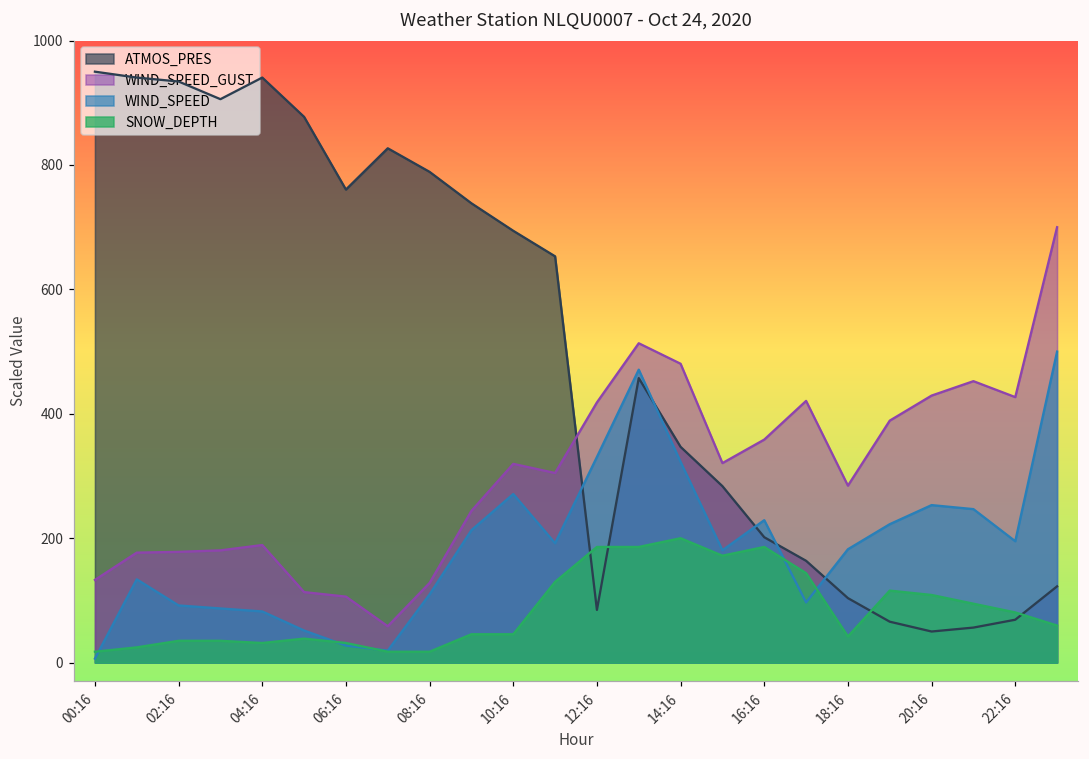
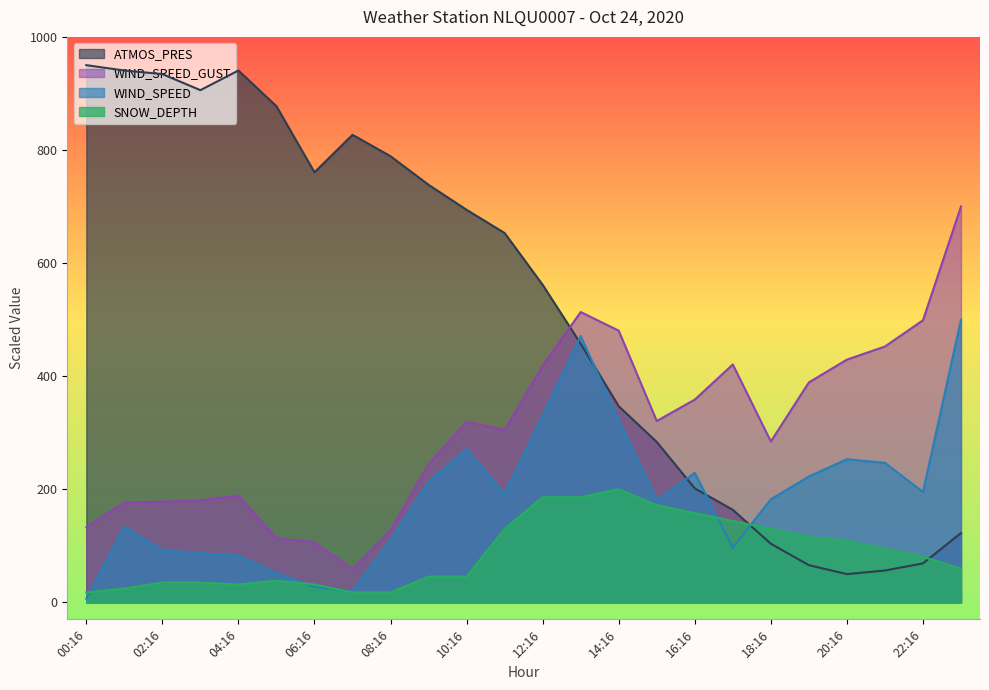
  {
    "ATMOS_PRES": {
      "04:16": 940,
      "06:16": 760,
      "08:16": 790,
      "10:16": 690,
-     "12:16": 80,
+     "12:16": 560,
      "14:16": 350,
      "16:16": 200,
      "18:16": 100,
      "20:16": 50,
      "22:16": 70
    },
    "WIND_SPEED_GUST": {
      "00:16": 130,
      "02:16": 180,
      "04:16": 190,
      "06:16": 110,
      "08:16": 130,
      "10:16": 320,
      "12:16": 420,
      "14:16": 480,
      "16:16": 360,
      "18:16": 280,
      "20:16": 430,
-     "22:16": 430
+     "22:16": 500
    },
    "WIND_SPEED": {
      "00:16": 10,
      "02:16": 90,
      "04:16": 80,
      "08:16": 110,
      "10:16": 270,
      "12:16": 330,
      "14:16": 320,
      "16:16": 230,
      "18:16": 180,
      "20:16": 250,
      "22:16": 200
    },
    "SNOW_DEPTH": {
      "00:16": 20,
      "02:16": 40,
      "04:16": 30,
      "08:16": 20,
      "10:16": 50,
      "12:16": 190,
      "14:16": 200,
-     "16:16": 190,
-     "18:16": 40,
+     "16:16": 160,
+     "18:16": 130,
      "20:16": 110,
      "22:16": 80
    }
  }
